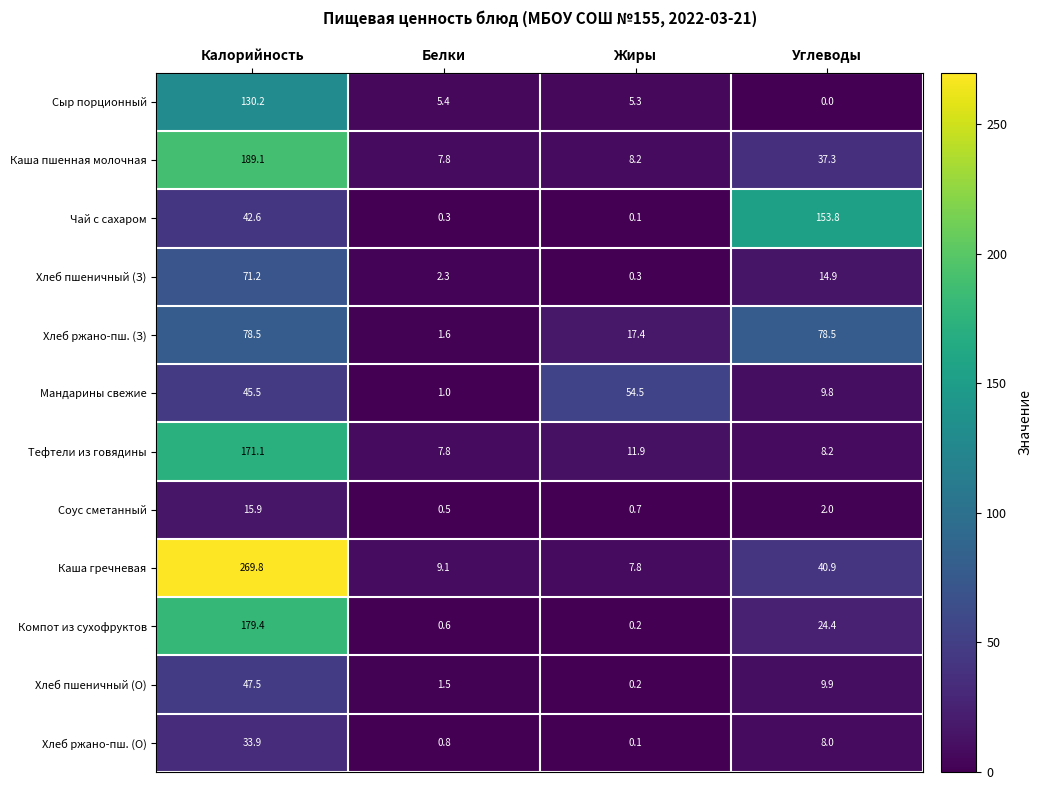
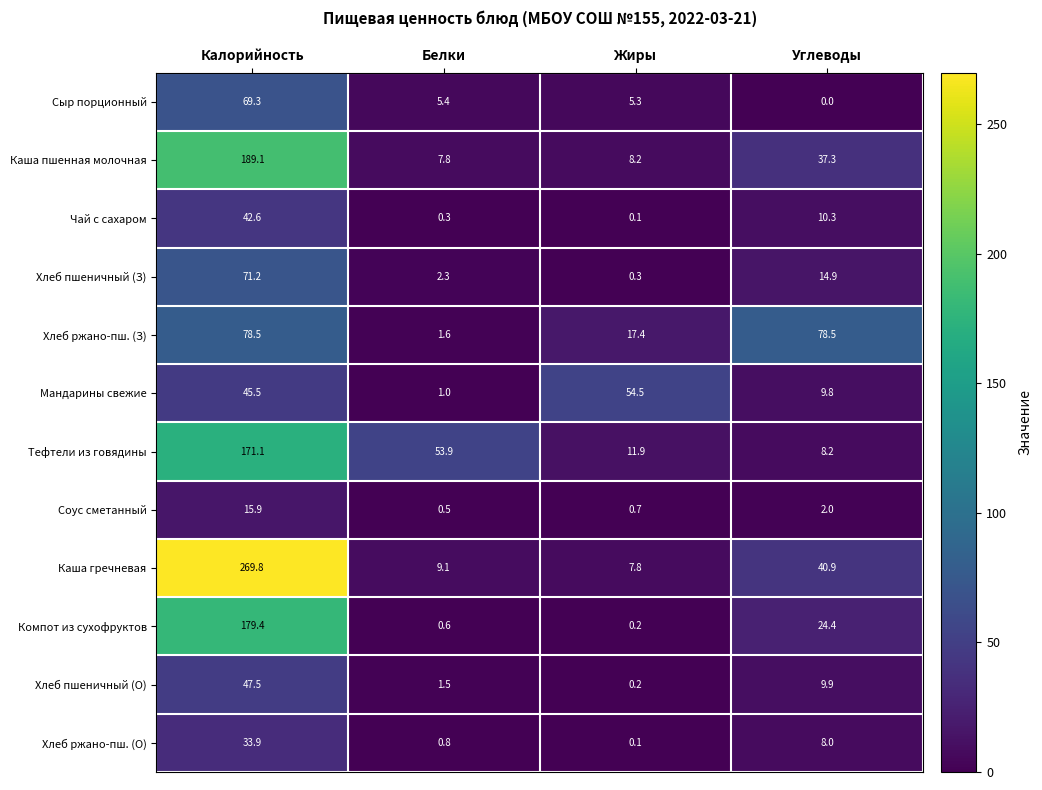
  {
    "Сыр порционный": {
-     "Калорийность": 130.2,
+     "Калорийность": 69.3,
      "Белки": 5.4,
      "Жиры": 5.3,
      "Углеводы": 0.0
    },
    "Каша пшенная молочная": {
      "Калорийность": 189.1,
      "Белки": 7.8,
      "Жиры": 8.2,
      "Углеводы": 37.3
    },
    "Чай с сахаром": {
      "Калорийность": 42.6,
      "Белки": 0.3,
      "Жиры": 0.1,
-     "Углеводы": 153.8
+     "Углеводы": 10.3
    },
    "Хлеб пшеничный (З)": {
      "Калорийность": 71.2,
      "Белки": 2.3,
      "Жиры": 0.3,
      "Углеводы": 14.9
    },
    "Хлеб ржано-пш. (З)": {
      "Калорийность": 78.5,
      "Белки": 1.6,
      "Жиры": 17.4,
      "Углеводы": 78.5
    },
    "Мандарины свежие": {
      "Калорийность": 45.5,
      "Белки": 1.0,
      "Жиры": 54.5,
      "Углеводы": 9.8
    },
    "Тефтели из говядины": {
      "Калорийность": 171.1,
-     "Белки": 7.8,
+     "Белки": 53.9,
      "Жиры": 11.9,
      "Углеводы": 8.2
    },
    "Соус сметанный": {
      "Калорийность": 15.9,
      "Белки": 0.5,
      "Жиры": 0.7,
      "Углеводы": 2.0
    },
    "Каша гречневая": {
      "Калорийность": 269.8,
      "Белки": 9.1,
      "Жиры": 7.8,
      "Углеводы": 40.9
    },
    "Компот из сухофруктов": {
      "Калорийность": 179.4,
      "Белки": 0.6,
      "Жиры": 0.2,
      "Углеводы": 24.4
    },
    "Хлеб пшеничный (О)": {
      "Калорийность": 47.5,
      "Белки": 1.5,
      "Жиры": 0.2,
      "Углеводы": 9.9
    },
    "Хлеб ржано-пш. (О)": {
      "Калорийность": 33.9,
      "Белки": 0.8,
      "Жиры": 0.1,
      "Углеводы": 8.0
    }
  }
